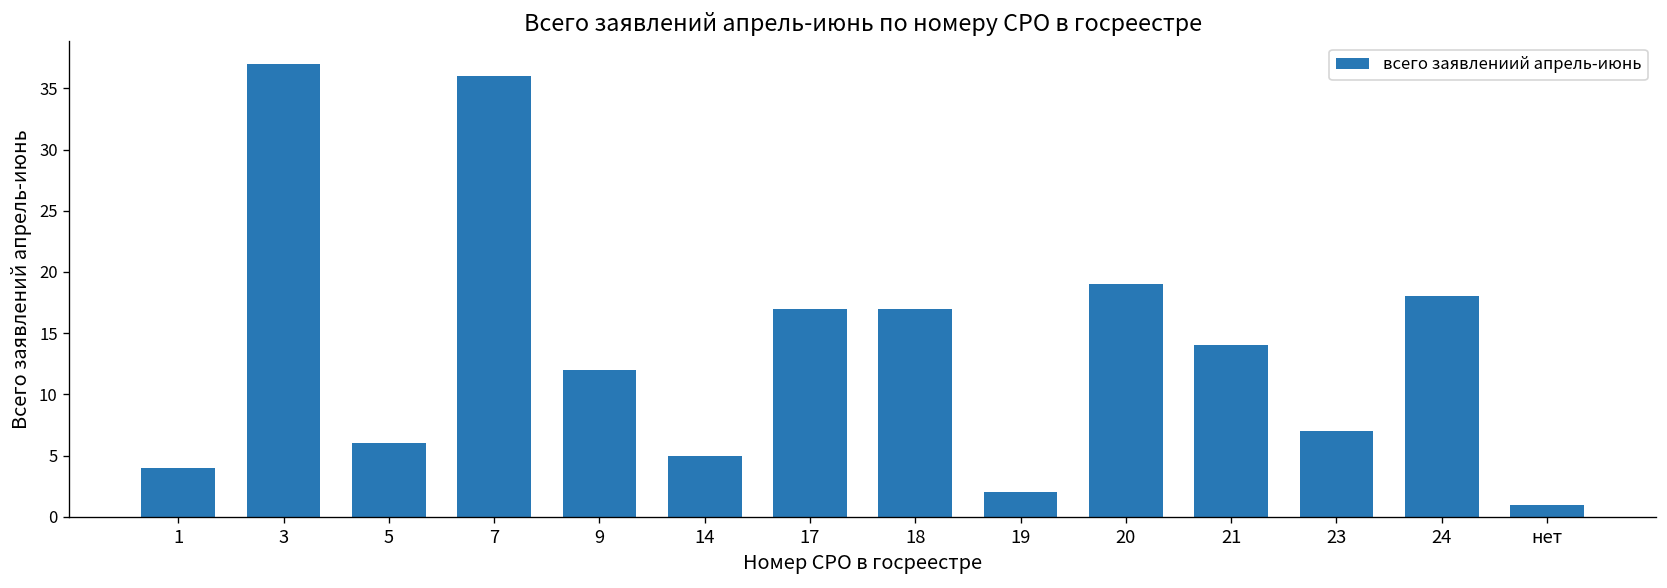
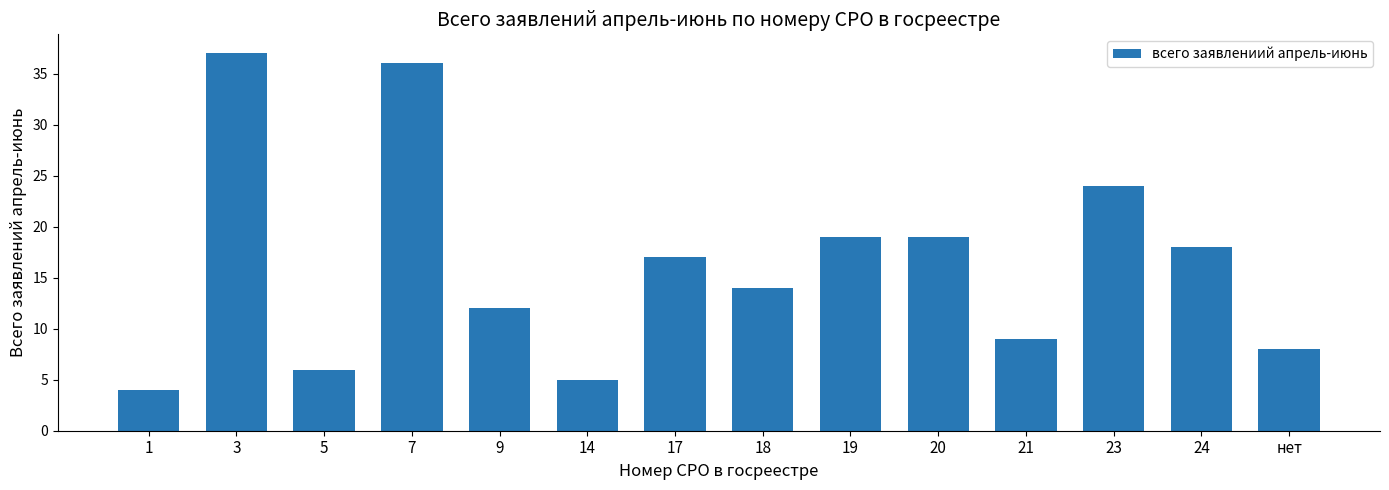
  {
    "1": 4,
    "3": 37,
    "5": 6,
    "7": 36,
    "9": 12,
    "14": 5,
    "17": 17,
-   "18": 17,
-   "19": 2,
+   "18": 14,
+   "19": 19,
    "20": 19,
-   "21": 14,
-   "23": 7,
+   "21": 9,
+   "23": 24,
    "24": 18,
-   "нет": 1
+   "нет": 8
  }
